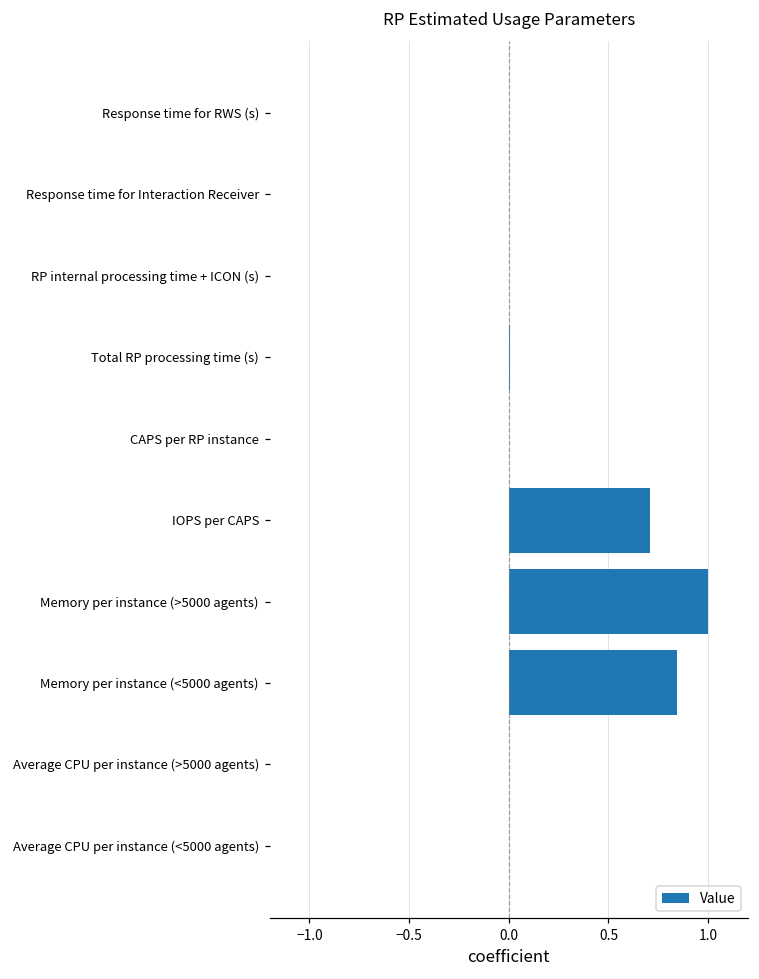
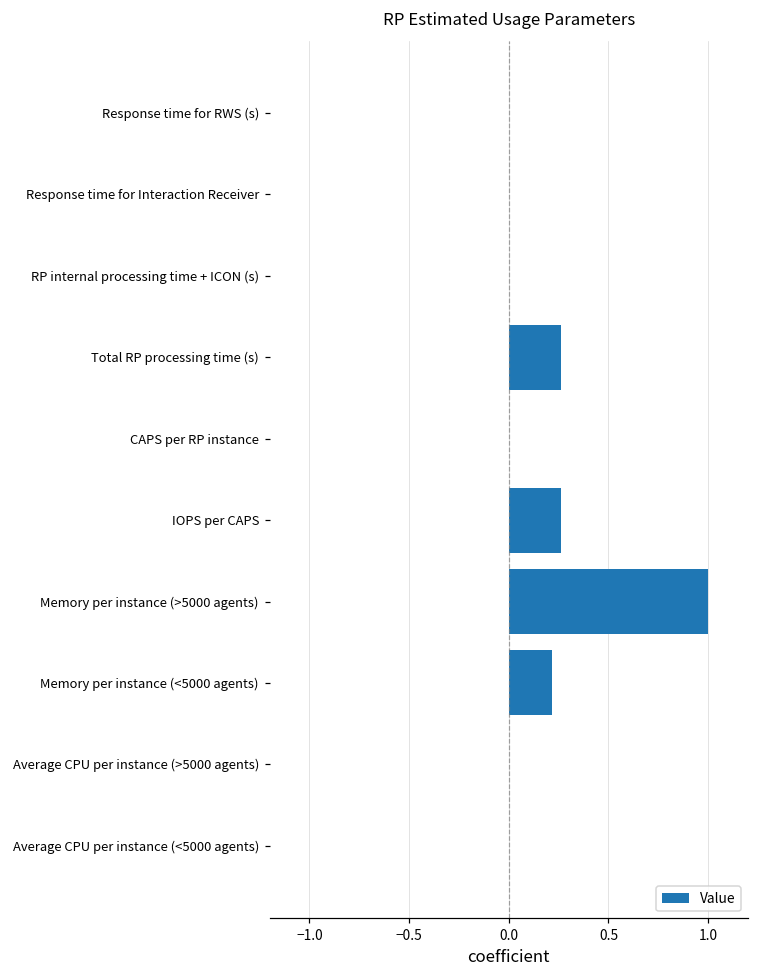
  {
-   "Total RP processing time (s)": 0.01,
-   "IOPS per CAPS": 0.71,
+   "Total RP processing time (s)": 0.26,
+   "IOPS per CAPS": 0.26,
    "Memory per instance (>5000 agents)": 1.00,
-   "Memory per instance (<5000 agents)": 0.84
+   "Memory per instance (<5000 agents)": 0.22
  }
